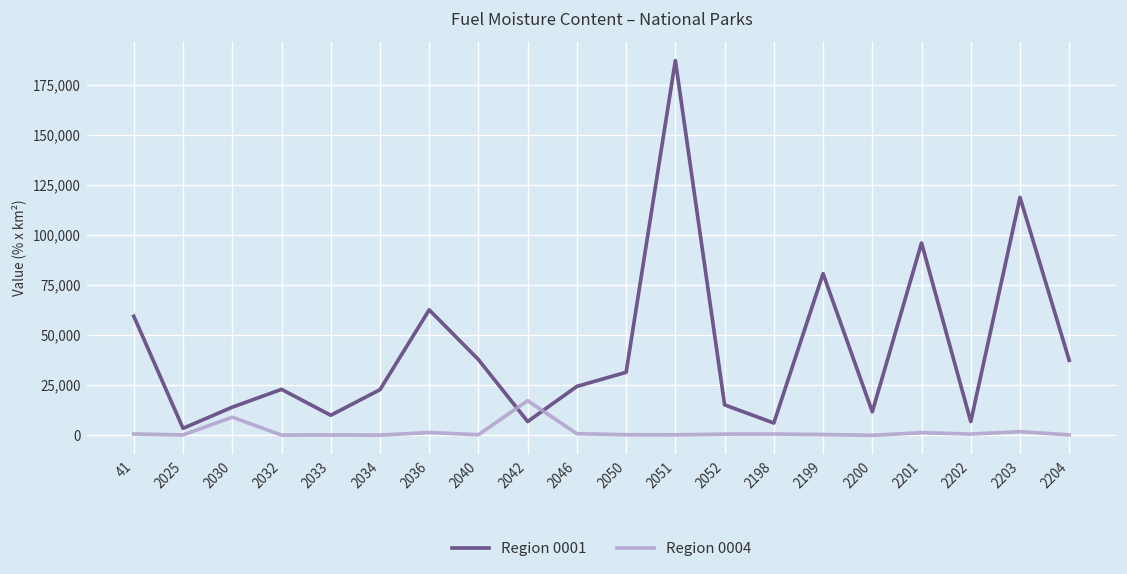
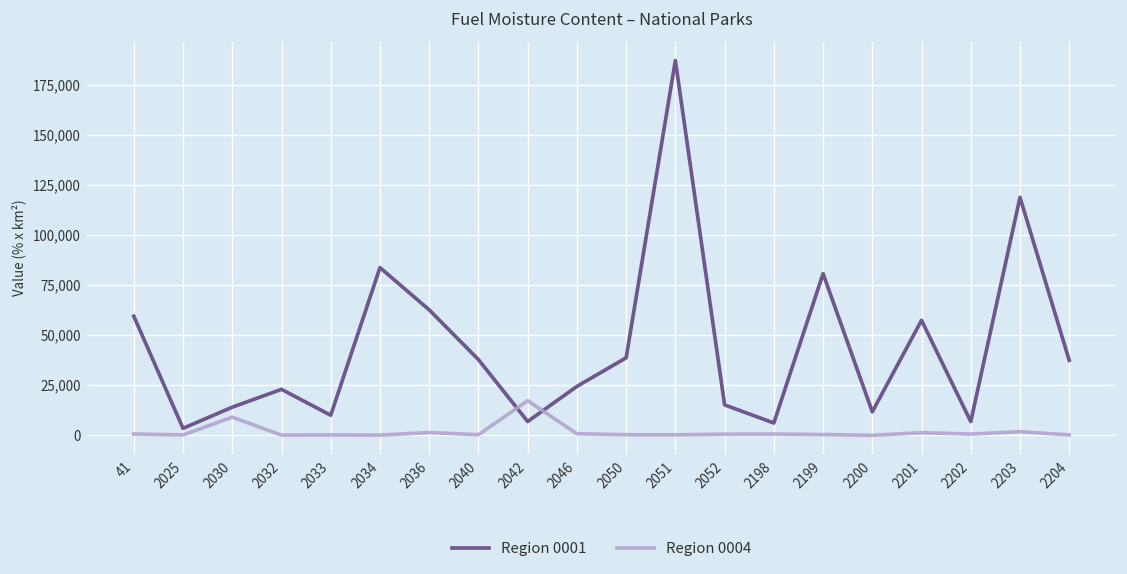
  {
    "Region 0001": {
      "41": "59,000",
      "2025": "3,000",
      "2030": "14,000",
      "2032": "23,000",
      "2033": "10,000",
-     "2034": "23,000",
+     "2034": "84,000",
      "2036": "63,000",
      "2040": "38,000",
      "2042": "7,000",
      "2046": "24,000",
-     "2050": "31,000",
+     "2050": "39,000",
      "2051": "187,000",
      "2052": "15,000",
      "2198": "6,000",
      "2199": "81,000",
      "2200": "12,000",
-     "2201": "96,000",
+     "2201": "57,000",
      "2202": "7,000",
      "2203": "119,000",
      "2204": "37,000"
    },
    "Region 0004": {
      "41": "1,000",
      "2025": "0",
      "2030": "9,000",
      "2032": "0",
      "2033": "0",
      "2034": "0",
      "2036": "1,000",
      "2040": "0",
      "2042": "17,000",
      "2046": "1,000",
      "2050": "0",
      "2051": "0",
      "2052": "1,000",
      "2198": "1,000",
      "2199": "0",
      "2200": "0",
      "2201": "1,000",
      "2202": "1,000",
      "2203": "2,000",
      "2204": "0"
    }
  }
